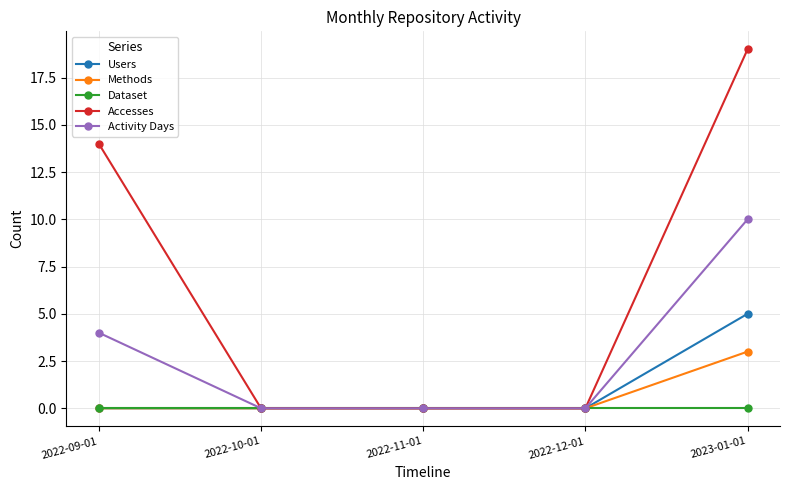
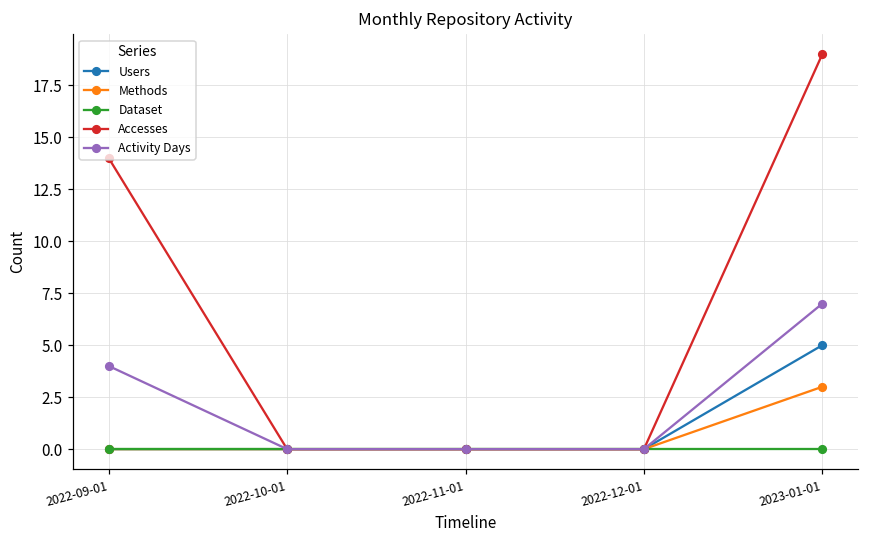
  {
    "Users": {
      "2023-01-01": 5
    },
    "Methods": {
      "2023-01-01": 3
    },
    "Dataset": {
      "2023-01-01": 0
    },
    "Accesses": {
      "2022-09-01": 14,
      "2023-01-01": 19
    },
    "Activity Days": {
      "2022-09-01": 4,
-     "2023-01-01": 10
+     "2023-01-01": 7
    }
  }
